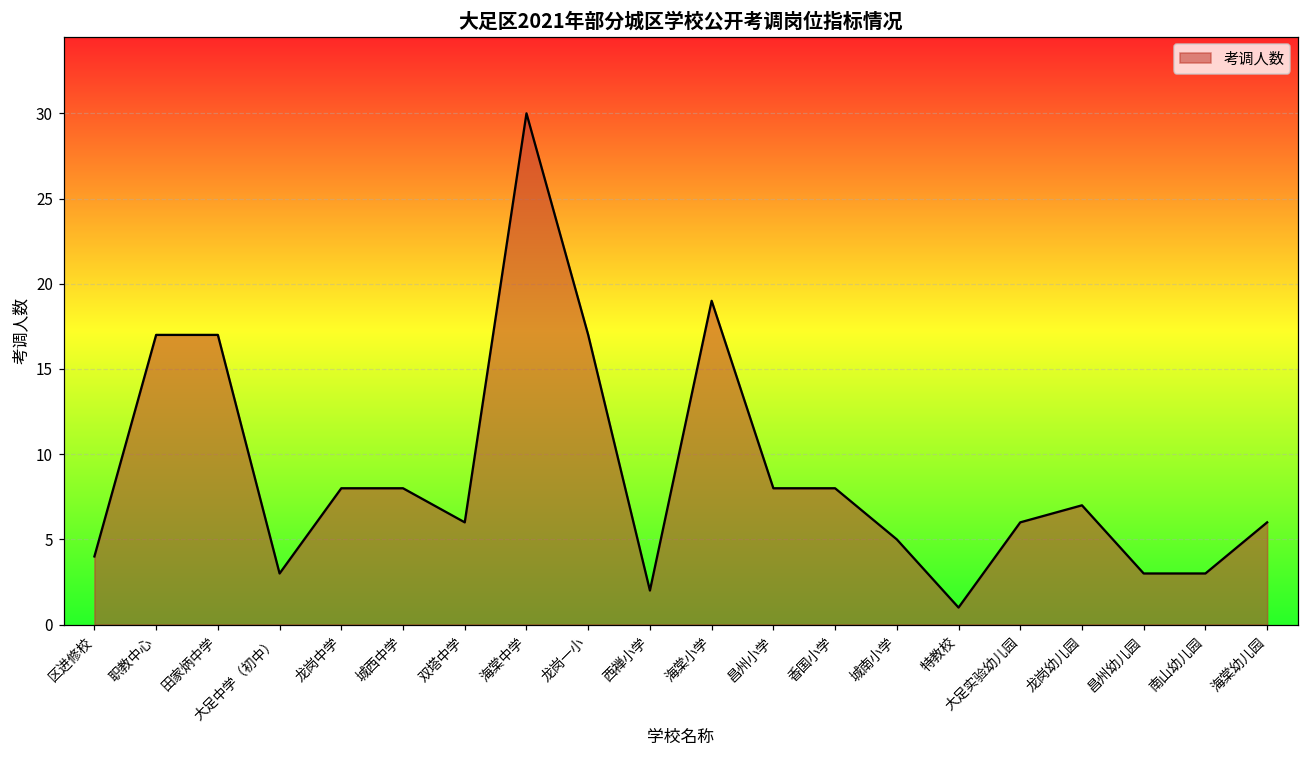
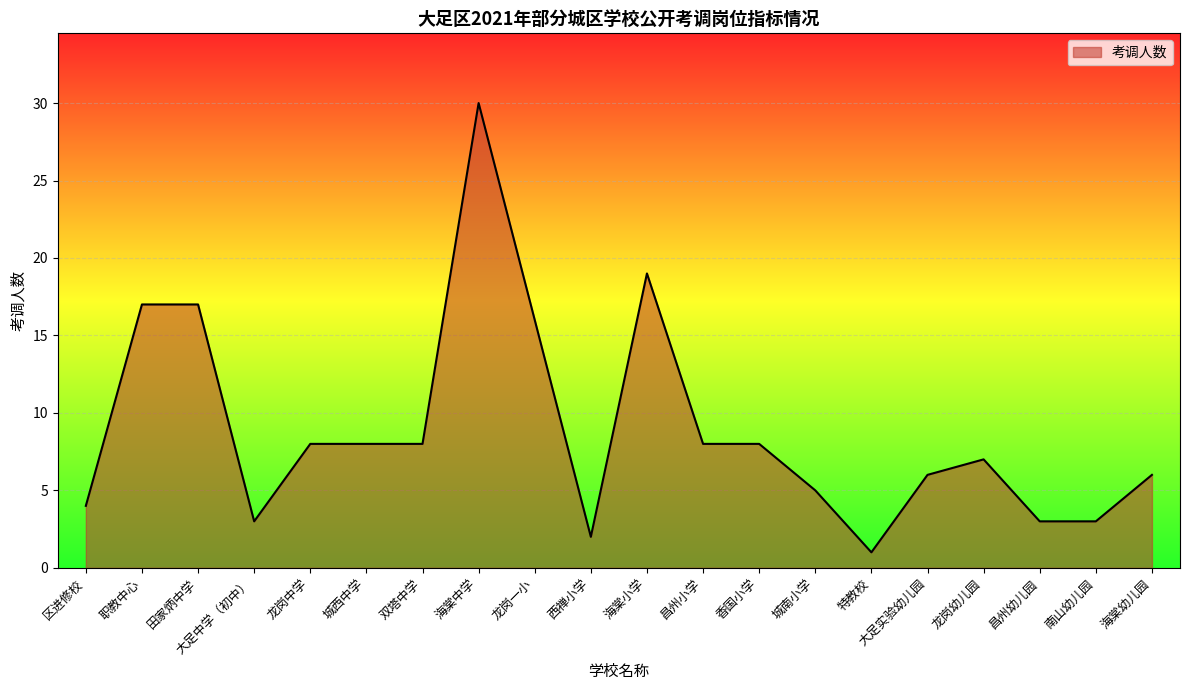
  {
    "区进修校": 4,
    "职教中心": 17,
    "田家炳中学": 17,
    "大足中学（初中）": 3,
    "龙岗中学": 8,
    "城西中学": 8,
-   "双塔中学": 6,
+   "双塔中学": 8,
    "海棠中学": 30,
-   "龙岗一小": 17,
+   "龙岗一小": 16,
    "西禅小学": 2,
    "海棠小学": 19,
    "昌州小学": 8,
    "香国小学": 8,
    "城南小学": 5,
    "特教校": 1,
    "大足实验幼儿园": 6,
    "龙岗幼儿园": 7,
    "昌州幼儿园": 3,
    "南山幼儿园": 3,
    "海棠幼儿园": 6
  }
